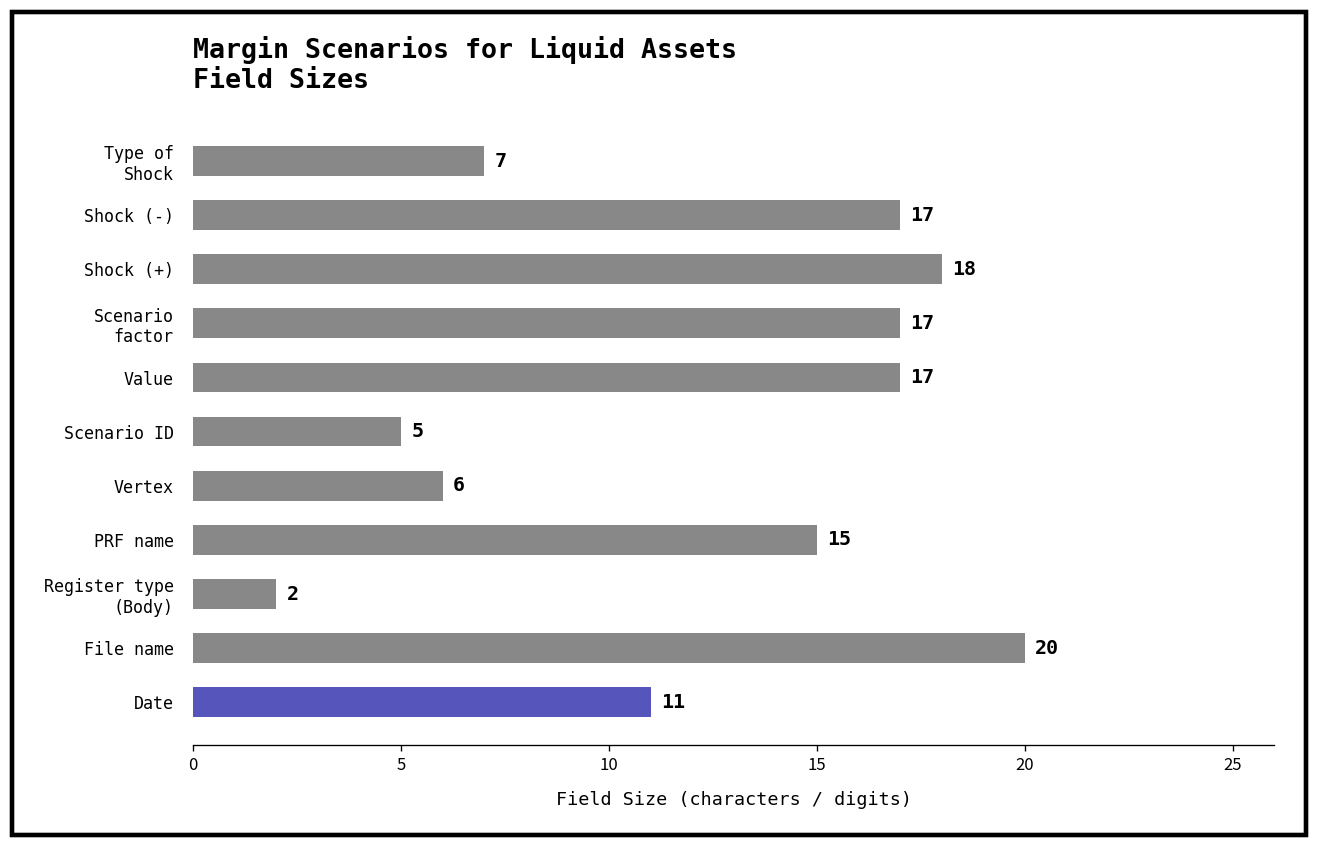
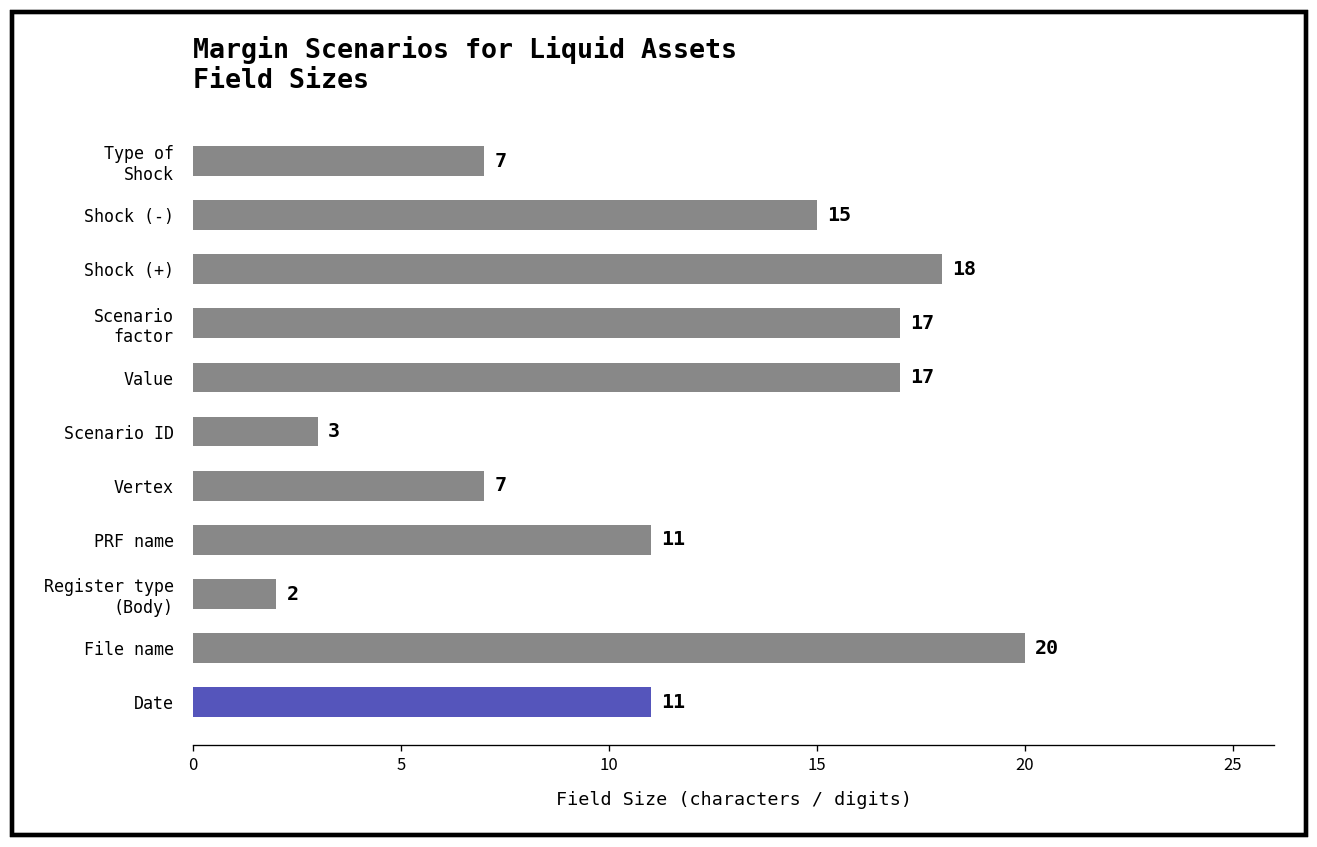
  {
    "Type of Shock": 7,
-   "Shock (-)": 17,
+   "Shock (-)": 15,
    "Shock (+)": 18,
    "Scenario factor": 17,
    "Value": 17,
-   "Scenario ID": 5,
-   "Vertex": 6,
-   "PRF name": 15,
+   "Scenario ID": 3,
+   "Vertex": 7,
+   "PRF name": 11,
    "Register type (Body)": 2,
    "File name": 20,
    "Date": 11
  }
